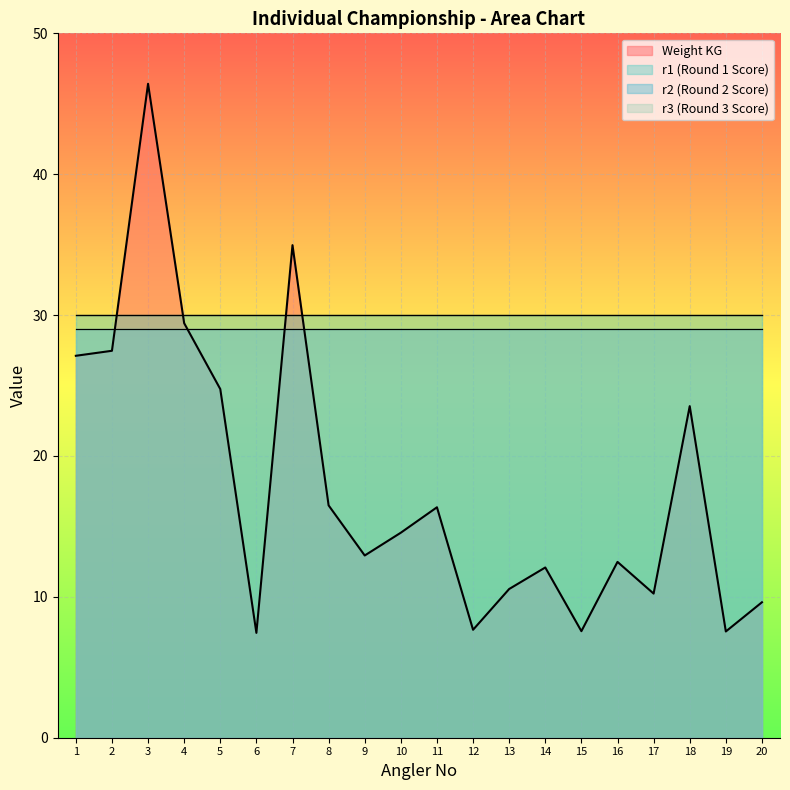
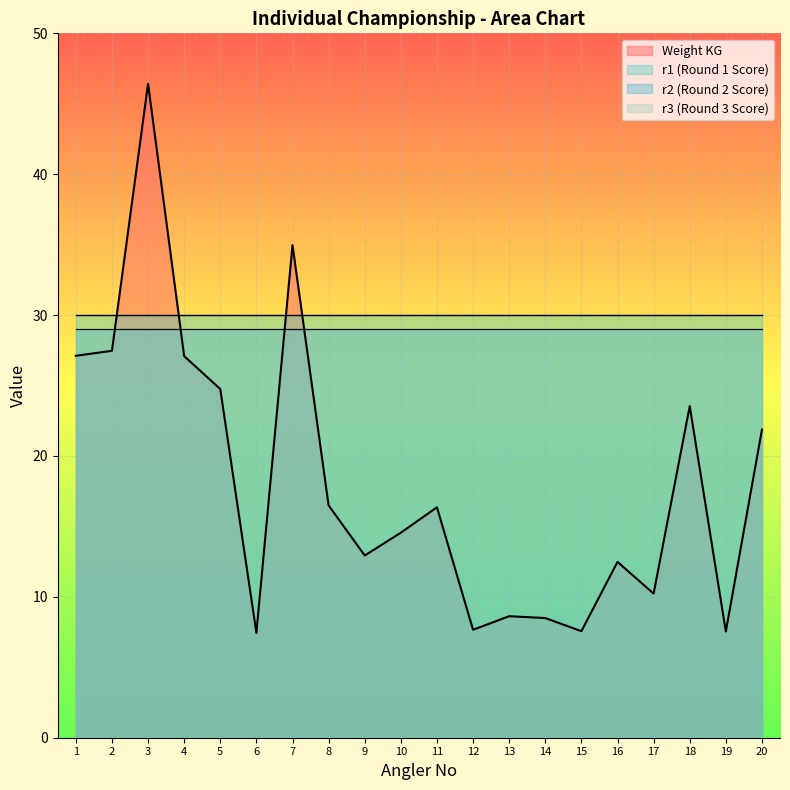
  {
    "Weight KG": {
      "1": 27.1,
      "2": 27.5,
      "3": 46.4,
-     "4": 29.4,
+     "4": 27.1,
      "5": 24.7,
      "6": 7.4,
      "7": 35.0,
      "8": 16.5,
      "9": 12.9,
      "10": 14.6,
      "11": 16.4,
      "12": 7.7,
-     "13": 10.6,
-     "14": 12.1,
+     "13": 8.6,
+     "14": 8.5,
      "15": 7.6,
      "16": 12.5,
      "17": 10.2,
      "18": 23.5,
      "19": 7.5,
-     "20": 9.6
+     "20": 21.9
    }
  }
